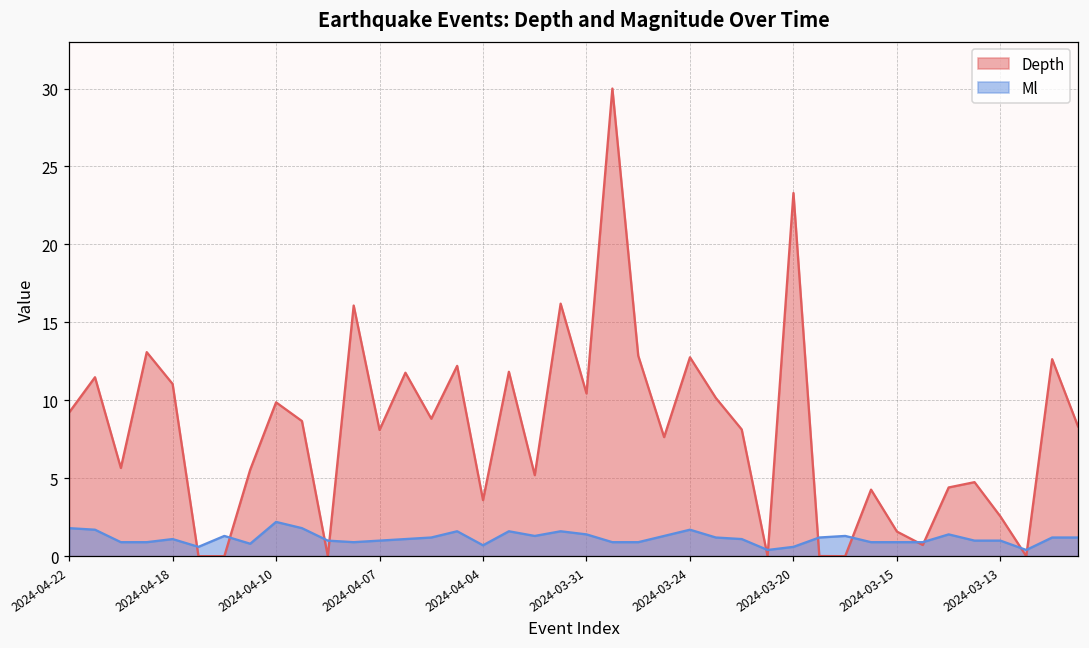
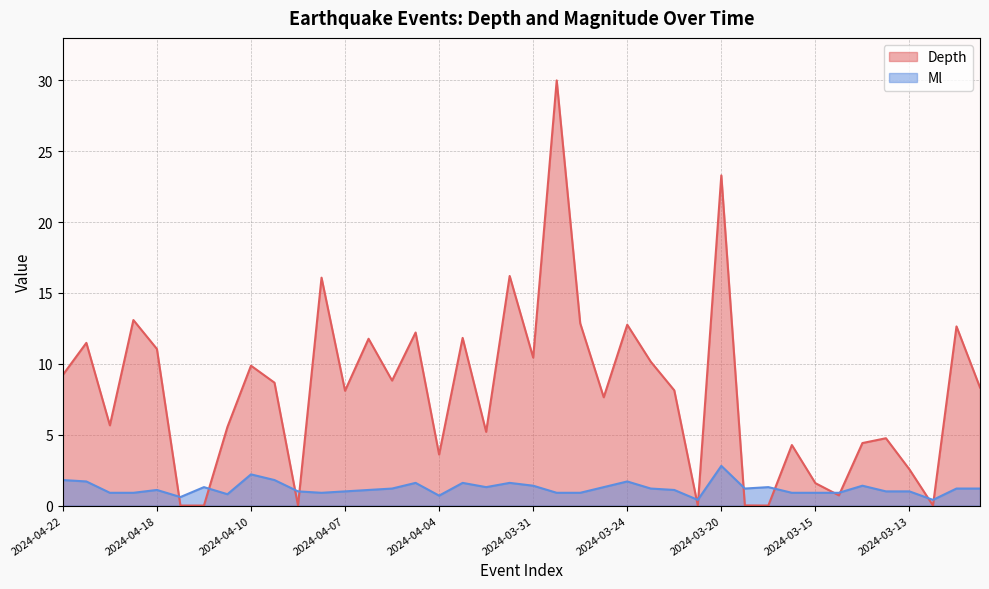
  {
    "Depth": {
      "2024-04-18": 11.1,
      "2024-04-10": 9.9,
      "2024-03-31": 10.4,
      "2024-03-24": 12.8,
      "2024-03-20": 23.3
    },
    "Ml": {
      "2024-04-18": 1.1,
      "2024-04-10": 2.2,
      "2024-03-31": 1.4,
      "2024-03-24": 1.7,
-     "2024-03-20": 0.6
+     "2024-03-20": 2.8
    }
  }
